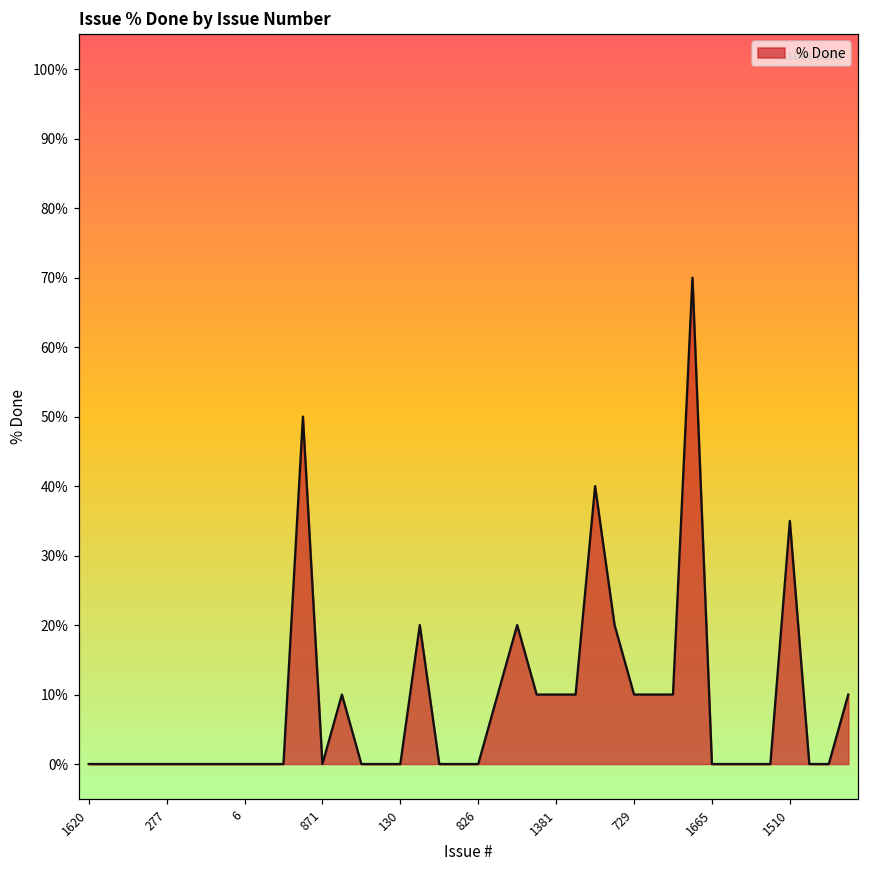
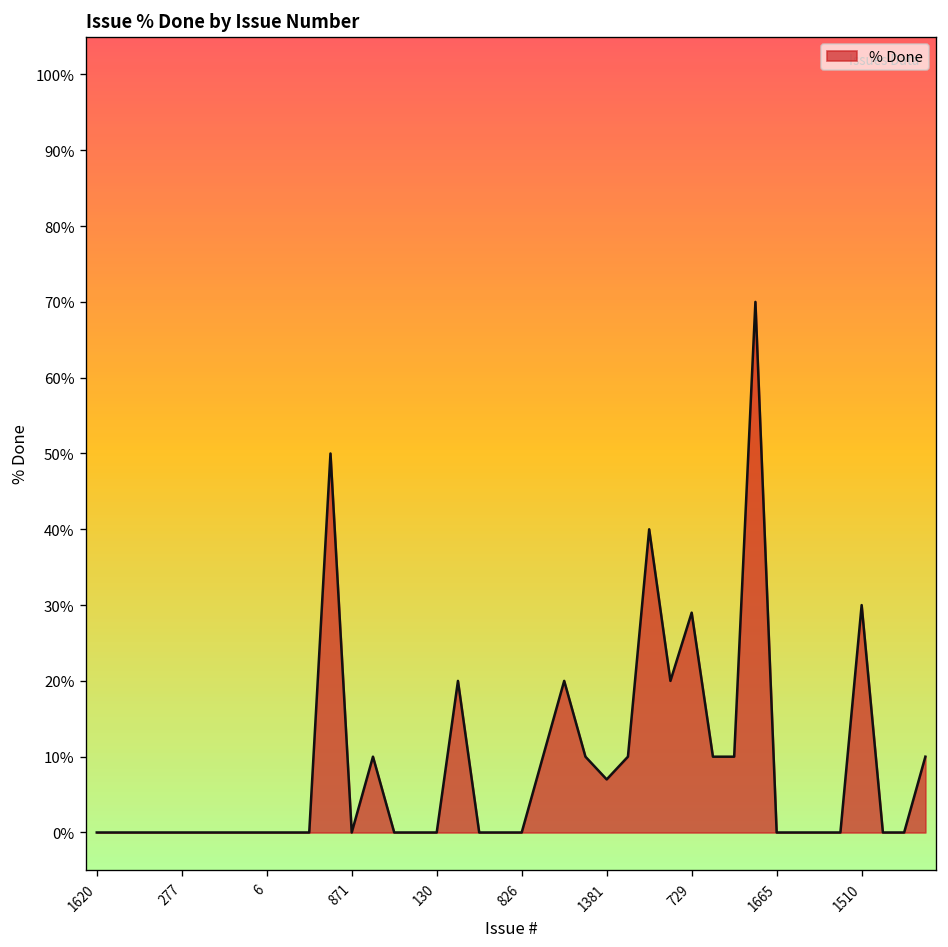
  {
    "1620": "0%",
    "277": "0%",
    "6": "0%",
    "871": "0%",
    "130": "0%",
    "826": "0%",
-   "1381": "10%",
-   "729": "10%",
+   "1381": "7%",
+   "729": "29%",
    "1665": "0%",
-   "1510": "35%"
+   "1510": "30%"
  }
